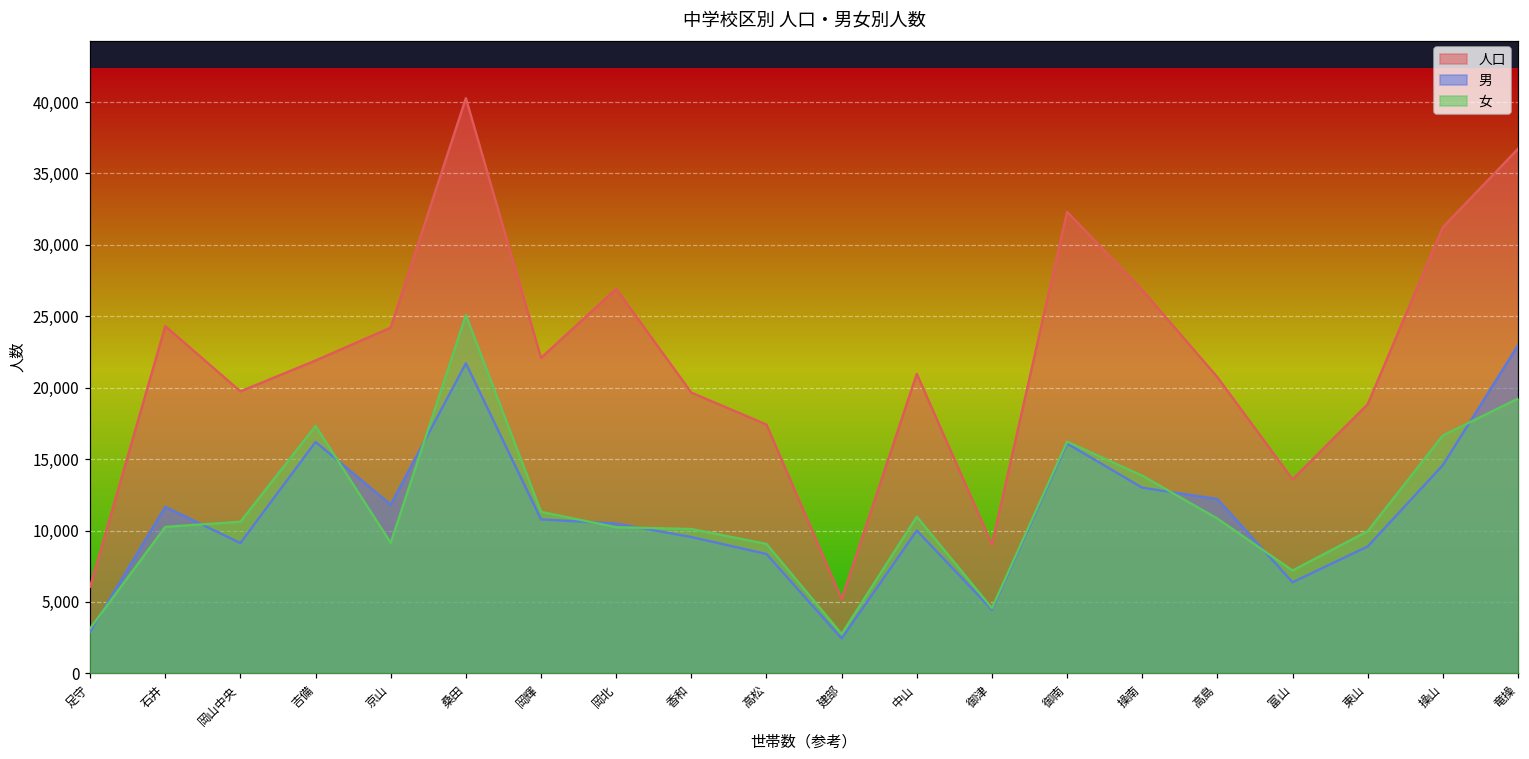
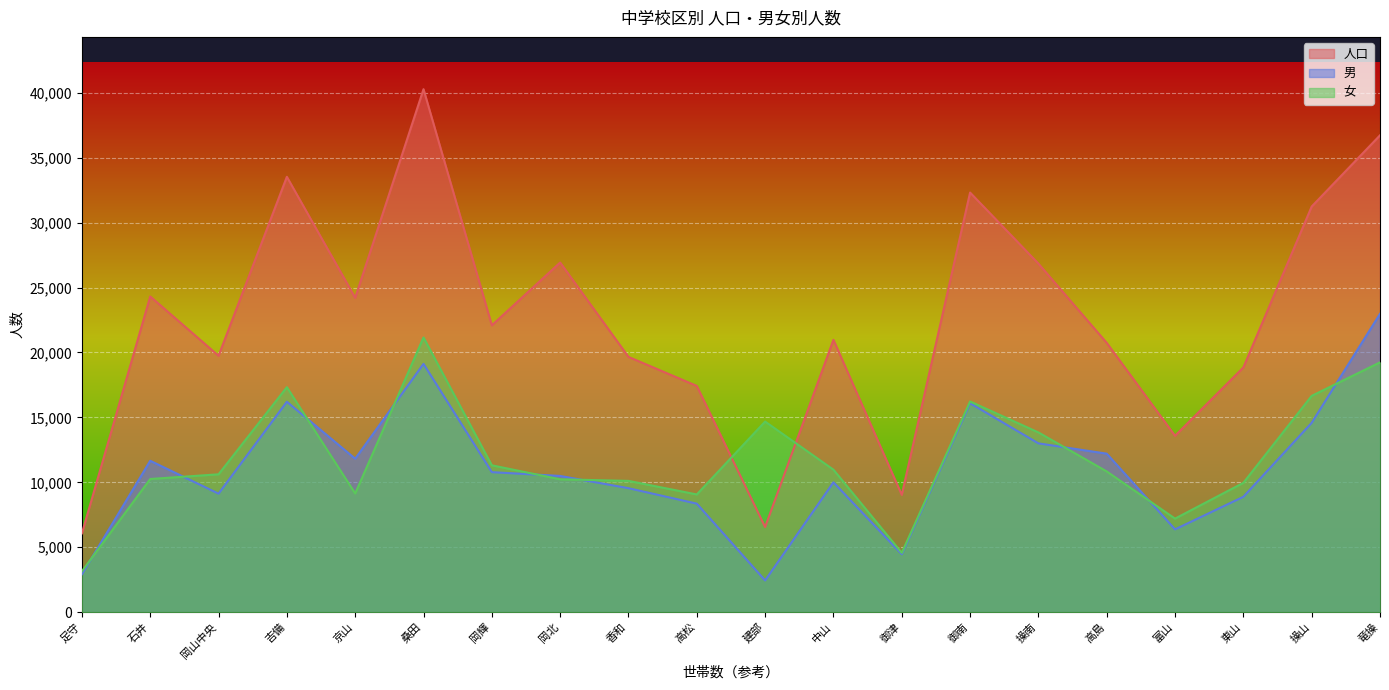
  {
    "人口": {
      "足守": "6,100",
      "石井": "24,300",
      "岡山中央": "19,700",
-     "吉備": "21,900",
+     "吉備": "33,500",
      "京山": "24,200",
      "桑田": "40,300",
      "岡輝": "22,100",
      "岡北": "26,900",
      "香和": "19,700",
      "高松": "17,400",
-     "建部": "5,200",
+     "建部": "6,600",
      "中山": "21,000",
      "御津": "9,000",
      "御南": "32,300",
      "操南": "26,800",
      "高島": "20,700",
      "富山": "13,600",
      "東山": "18,800",
      "操山": "31,200",
      "竜操": "36,700"
    },
    "男": {
      "足守": "2,900",
      "石井": "11,700",
      "岡山中央": "9,100",
      "吉備": "16,200",
      "京山": "11,800",
-     "桑田": "21,700",
+     "桑田": "19,100",
      "岡輝": "10,800",
      "岡北": "10,500",
      "香和": "9,500",
      "高松": "8,400",
      "建部": "2,400",
      "中山": "10,000",
      "操南": "13,000",
      "高島": "12,200",
      "富山": "6,400",
      "東山": "8,900",
      "操山": "14,600",
      "竜操": "23,000"
    },
    "女": {
      "足守": "3,100",
      "石井": "10,300",
      "岡山中央": "10,600",
      "吉備": "17,300",
      "京山": "9,100",
-     "桑田": "25,100",
+     "桑田": "21,200",
      "岡輝": "11,300",
      "岡北": "10,200",
      "香和": "10,100",
      "高松": "9,100",
-     "建部": "2,800",
+     "建部": "14,700",
      "中山": "11,000",
      "操南": "13,800",
      "高島": "10,800",
      "富山": "7,200",
      "東山": "10,000",
      "操山": "16,700",
      "竜操": "19,200"
    }
  }
